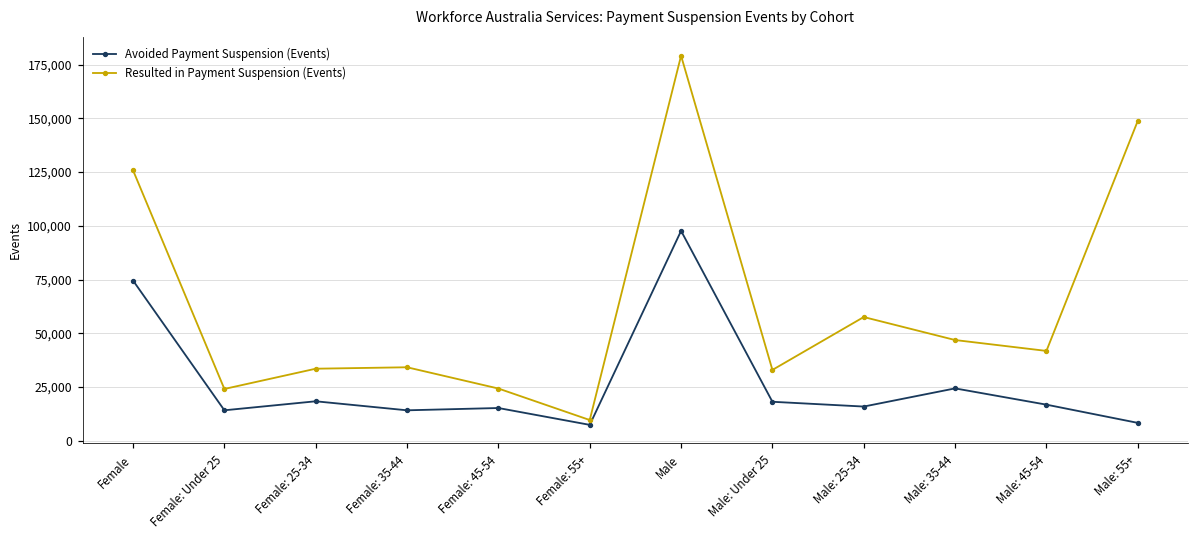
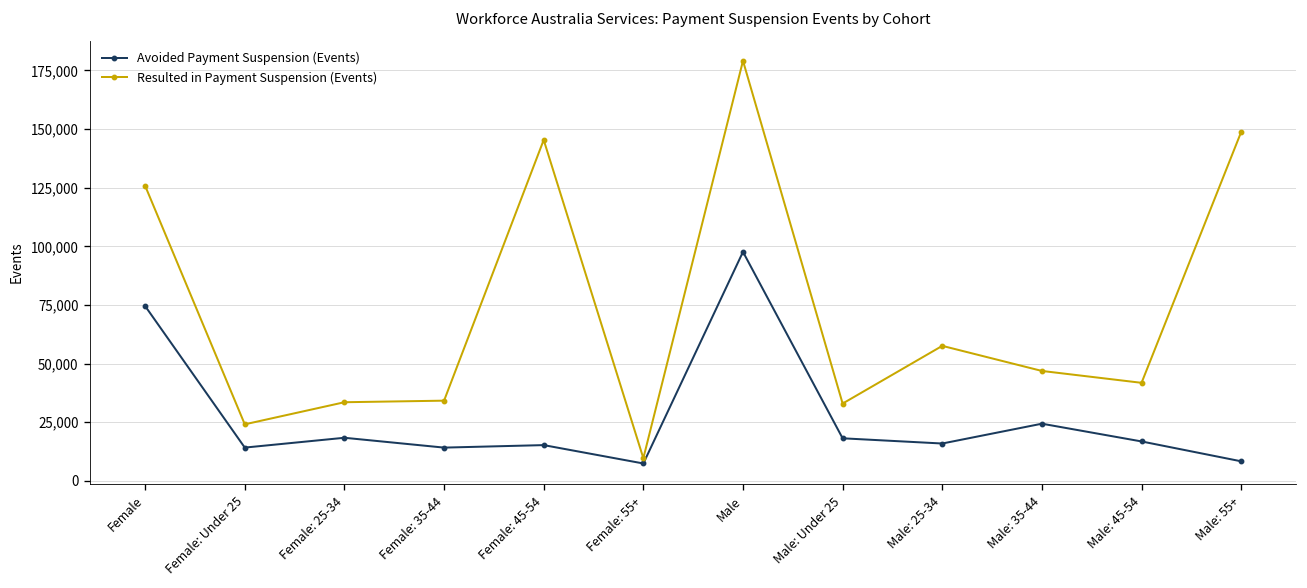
  {
    "Avoided Payment Suspension (Events)": {
      "Female": "75,000",
      "Female: Under 25": "14,000",
      "Female: 25-34": "18,000",
      "Female: 35-44": "14,000",
      "Female: 45-54": "15,000",
      "Female: 55+": "7,000",
      "Male": "98,000",
      "Male: Under 25": "18,000",
      "Male: 25-34": "16,000",
      "Male: 35-44": "24,000",
      "Male: 45-54": "17,000",
      "Male: 55+": "8,000"
    },
    "Resulted in Payment Suspension (Events)": {
      "Female": "126,000",
      "Female: Under 25": "24,000",
      "Female: 25-34": "34,000",
      "Female: 35-44": "34,000",
-     "Female: 45-54": "24,000",
+     "Female: 45-54": "145,000",
      "Female: 55+": "10,000",
      "Male": "179,000",
      "Male: Under 25": "33,000",
      "Male: 25-34": "58,000",
      "Male: 35-44": "47,000",
      "Male: 45-54": "42,000",
      "Male: 55+": "149,000"
    }
  }
